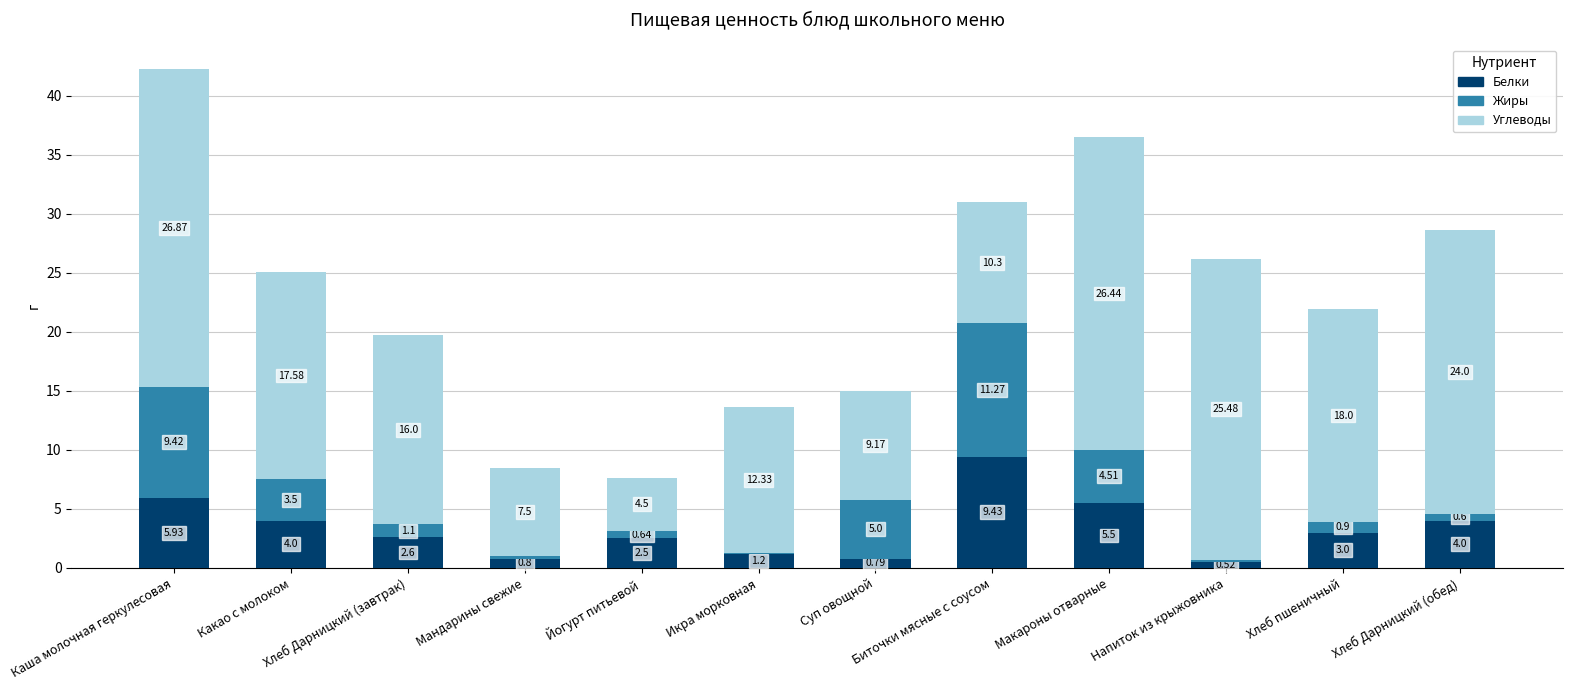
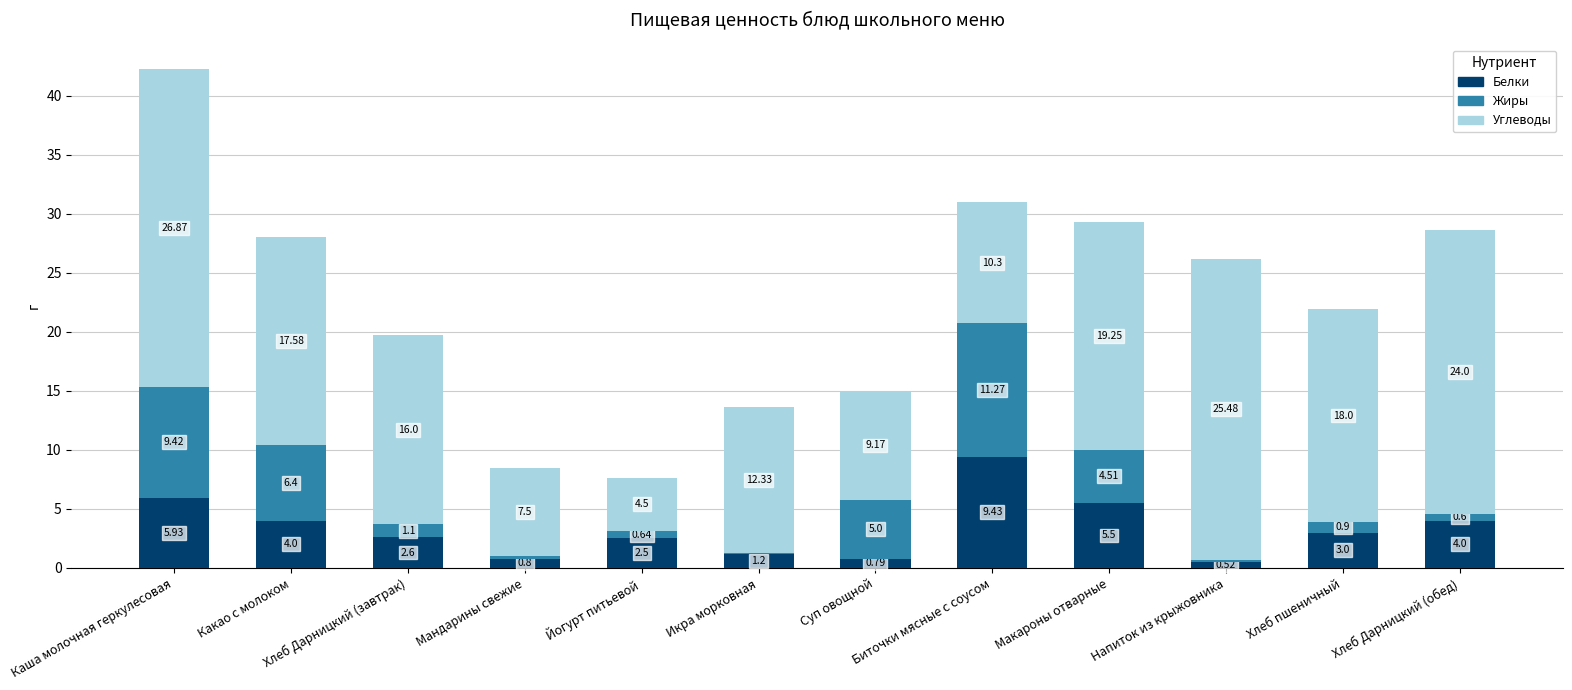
  {
    "Жиры": {
-     "Какао с молоком": 3.5
+     "Какао с молоком": 6.4
    },
    "Углеводы": {
-     "Макароны отварные": 26.44
+     "Макароны отварные": 19.25
    }
  }
